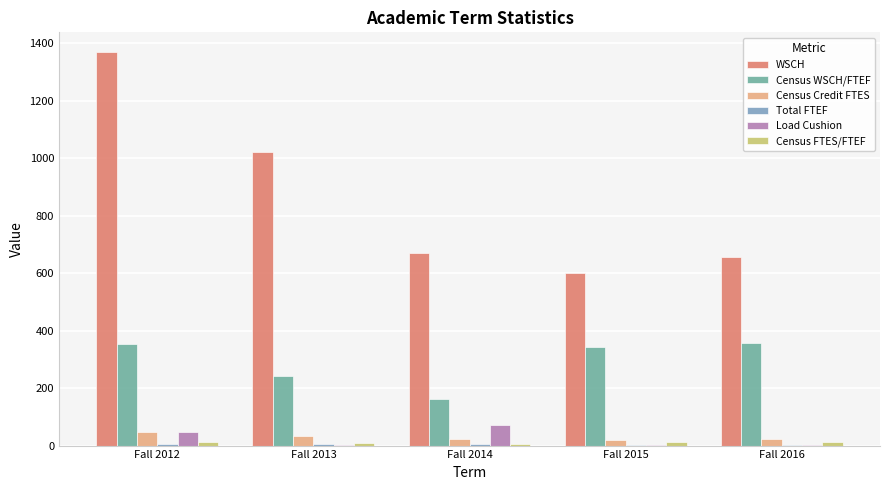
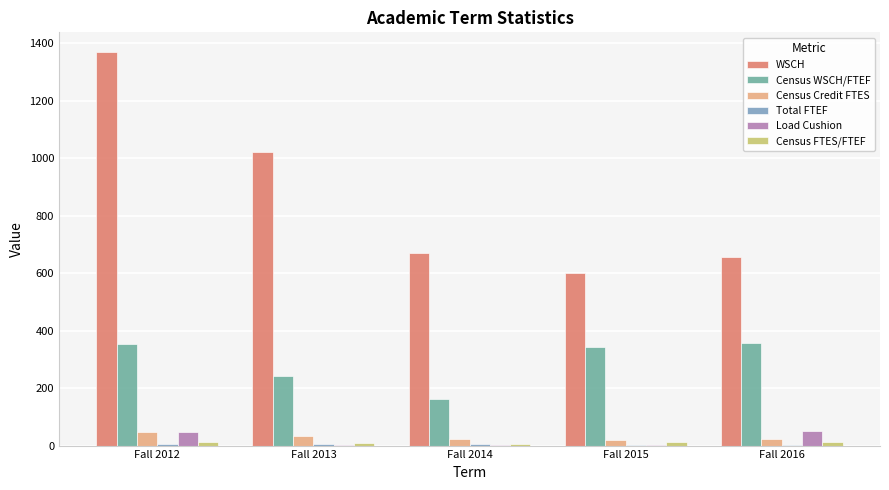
  {
    "Load Cushion": {
      "Fall 2012": 50,
-     "Fall 2014": 70,
-     "Fall 2016": 0
+     "Fall 2014": 0,
+     "Fall 2016": 50
    }
  }
